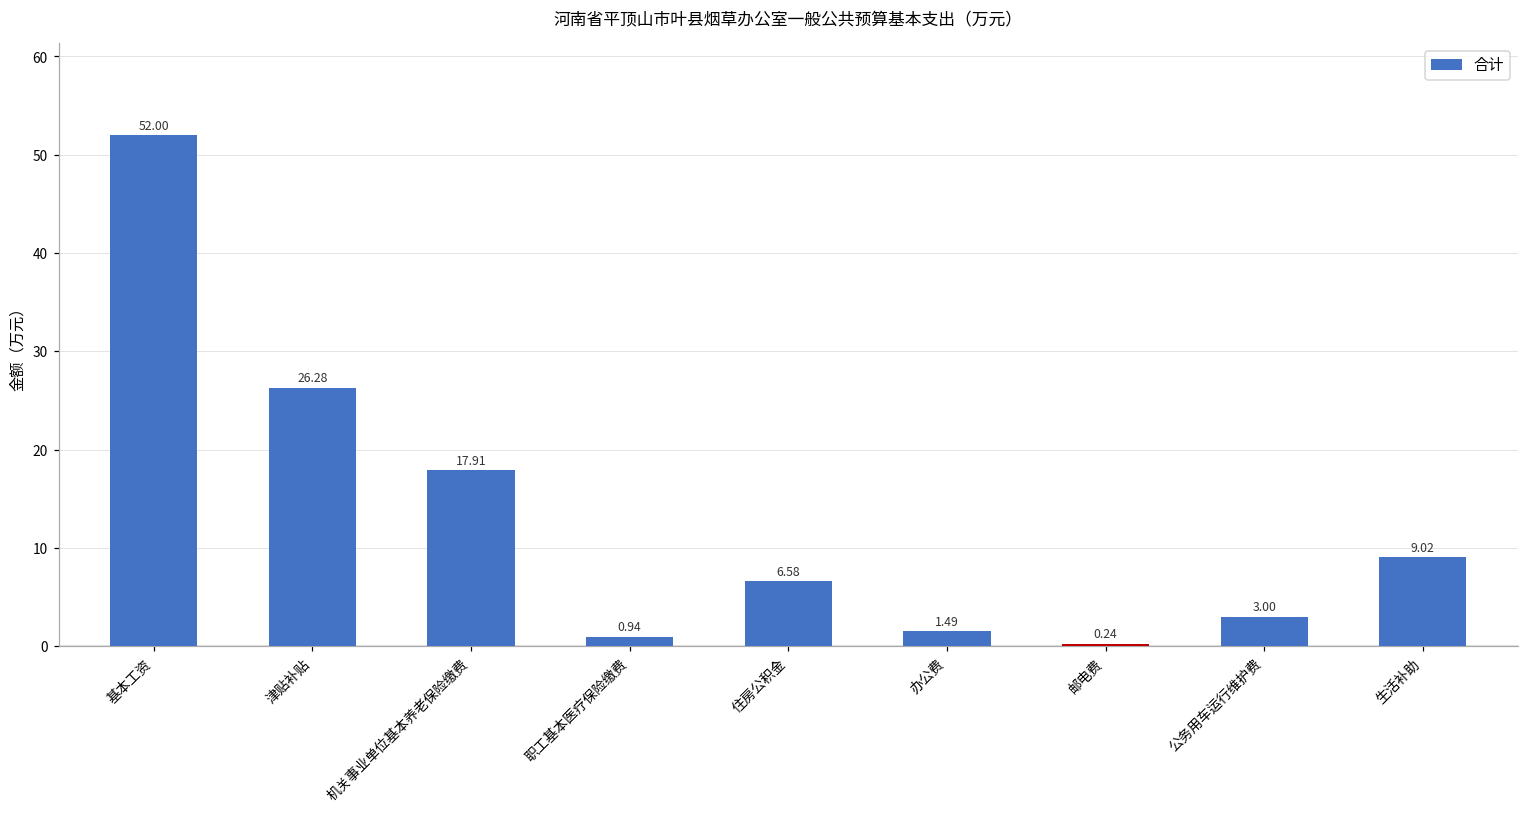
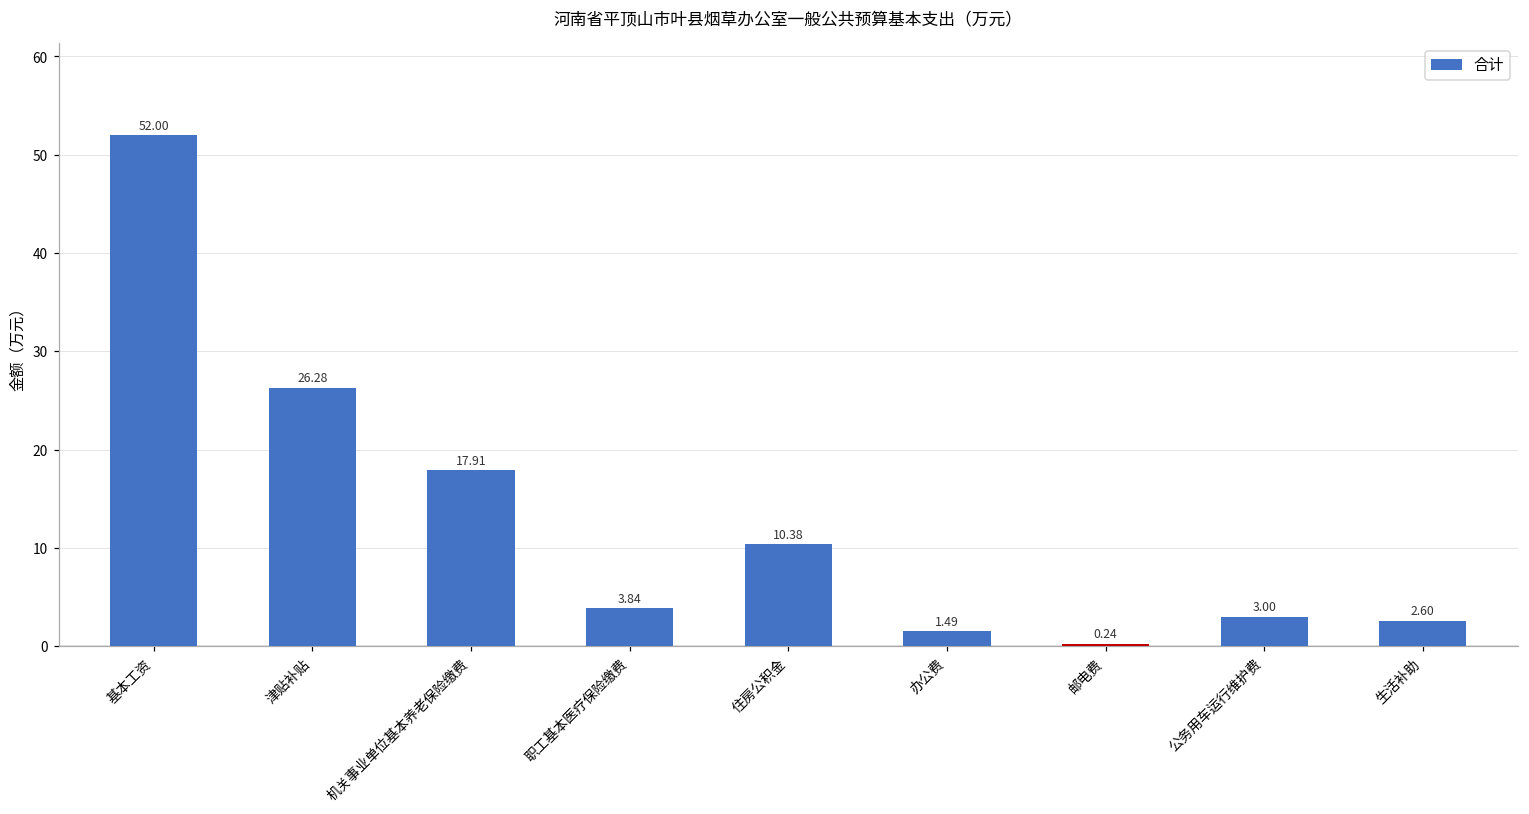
  {
    "基本工资": 52.00,
    "津贴补贴": 26.28,
    "机关事业单位基本养老保险缴费": 17.91,
-   "职工基本医疗保险缴费": 0.94,
-   "住房公积金": 6.58,
+   "职工基本医疗保险缴费": 3.84,
+   "住房公积金": 10.38,
    "办公费": 1.49,
    "邮电费": 0.24,
    "公务用车运行维护费": 3.00,
-   "生活补助": 9.02
+   "生活补助": 2.60
  }
